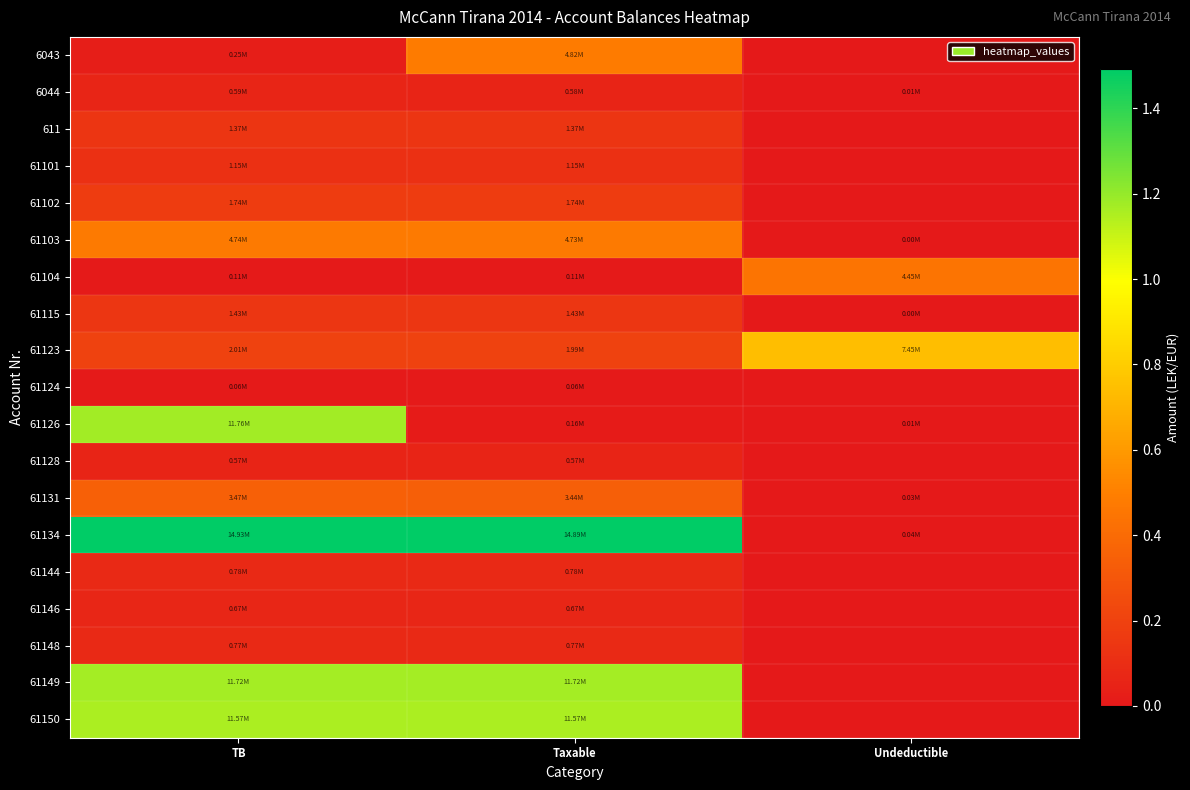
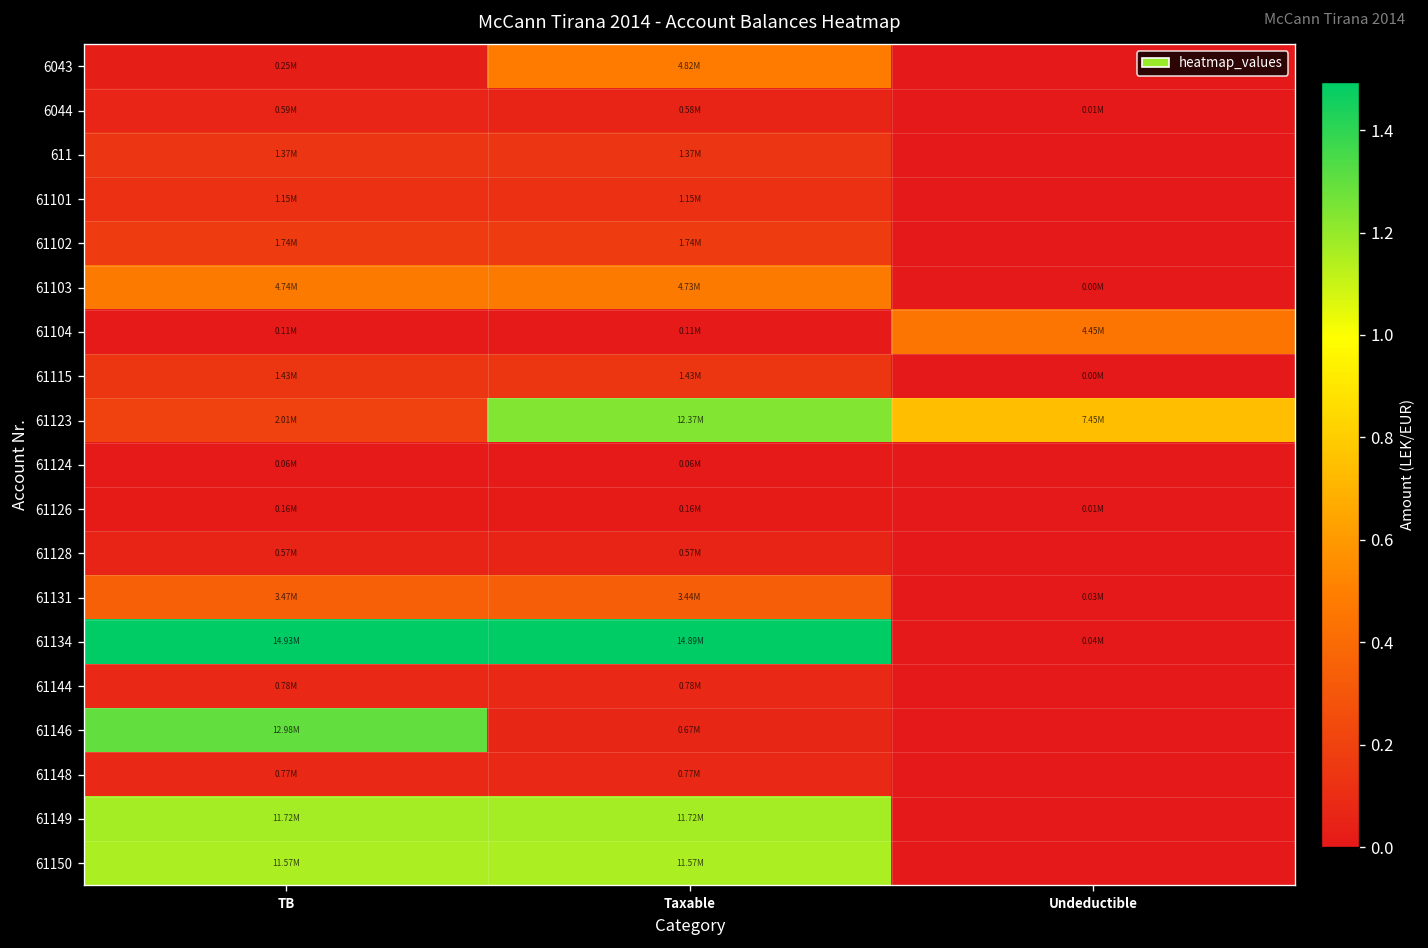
  {
    "6043": {
      "TB": "0.25M",
      "Taxable": "4.82M"
    },
    "6044": {
      "TB": "0.59M",
      "Taxable": "0.58M",
      "Undeductible": "0.01M"
    },
    "611": {
      "TB": "1.37M",
      "Taxable": "1.37M"
    },
    "61101": {
      "TB": "1.15M",
      "Taxable": "1.15M"
    },
    "61102": {
      "TB": "1.74M",
      "Taxable": "1.74M"
    },
    "61103": {
      "TB": "4.74M",
      "Taxable": "4.73M",
      "Undeductible": "0.00M"
    },
    "61104": {
      "TB": "0.11M",
      "Taxable": "0.11M",
      "Undeductible": "4.45M"
    },
    "61115": {
      "TB": "1.43M",
      "Taxable": "1.43M",
      "Undeductible": "0.00M"
    },
    "61123": {
      "TB": "2.01M",
-     "Taxable": "1.99M",
+     "Taxable": "12.37M",
      "Undeductible": "7.45M"
    },
    "61124": {
      "TB": "0.06M",
      "Taxable": "0.06M"
    },
    "61126": {
-     "TB": "11.76M",
+     "TB": "0.16M",
      "Taxable": "0.16M",
      "Undeductible": "0.01M"
    },
    "61128": {
      "TB": "0.57M",
      "Taxable": "0.57M"
    },
    "61131": {
      "TB": "3.47M",
      "Taxable": "3.44M",
      "Undeductible": "0.03M"
    },
    "61134": {
      "TB": "14.93M",
      "Taxable": "14.89M",
      "Undeductible": "0.04M"
    },
    "61144": {
      "TB": "0.78M",
      "Taxable": "0.78M"
    },
    "61146": {
-     "TB": "0.67M",
+     "TB": "12.98M",
      "Taxable": "0.67M"
    },
    "61148": {
      "TB": "0.77M",
      "Taxable": "0.77M"
    },
    "61149": {
      "TB": "11.72M",
      "Taxable": "11.72M"
    },
    "61150": {
      "TB": "11.57M",
      "Taxable": "11.57M"
    }
  }
